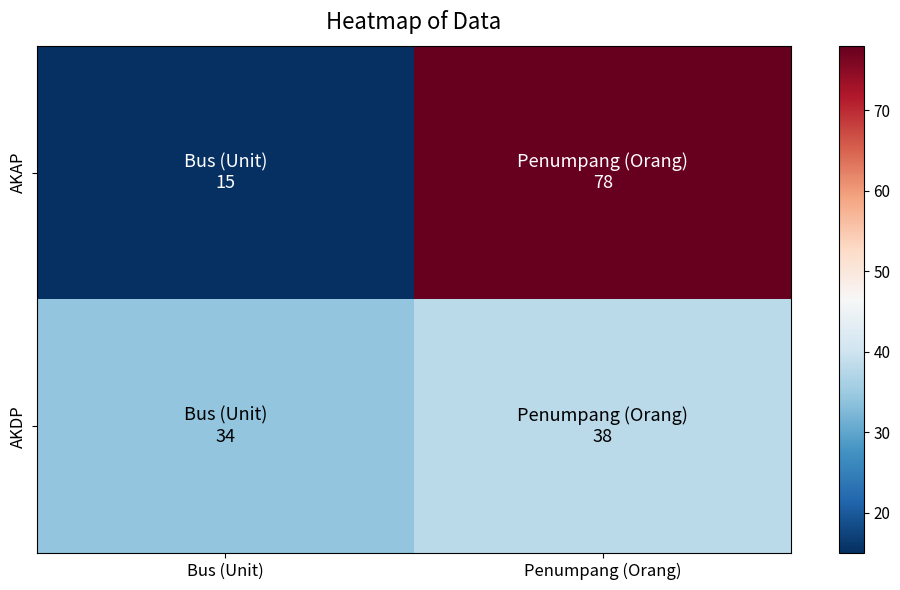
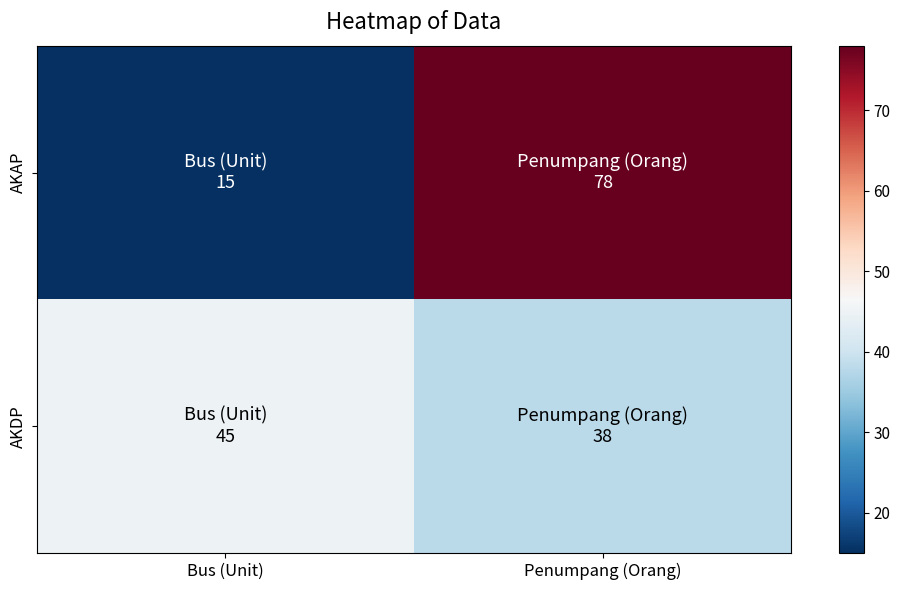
  {
    "AKAP": {
      "Bus (Unit)": 15,
      "Penumpang (Orang)": 78
    },
    "AKDP": {
-     "Bus (Unit)": 34,
+     "Bus (Unit)": 45,
      "Penumpang (Orang)": 38
    }
  }
